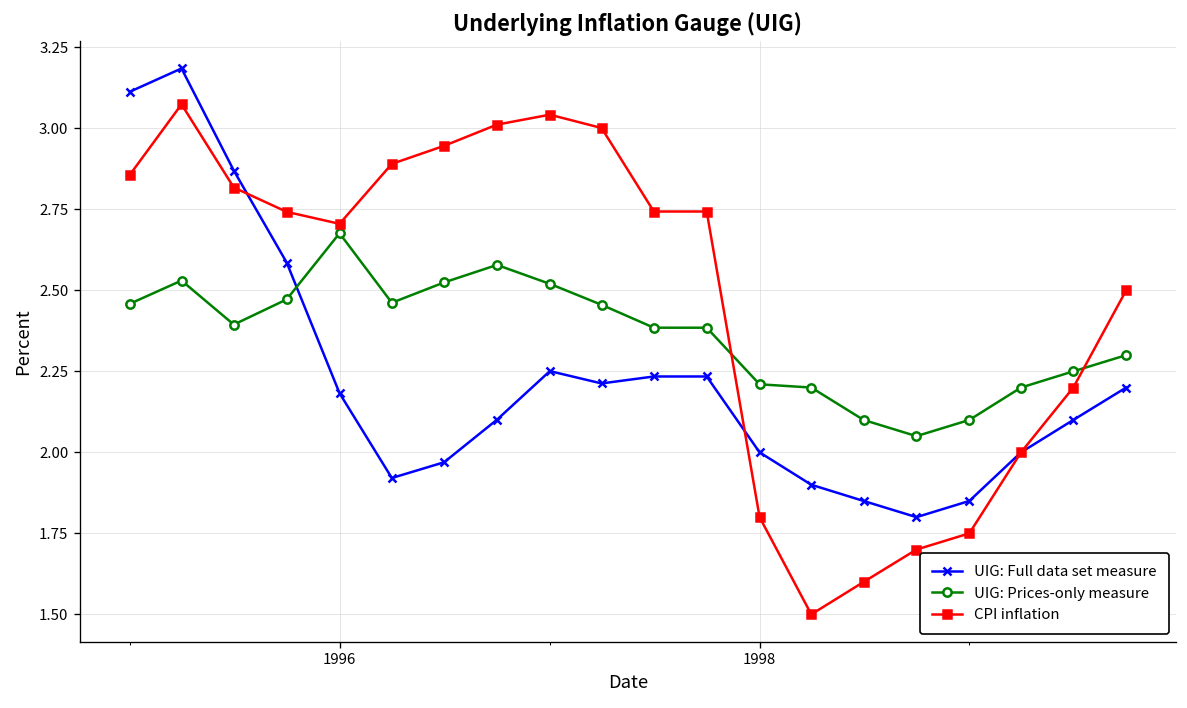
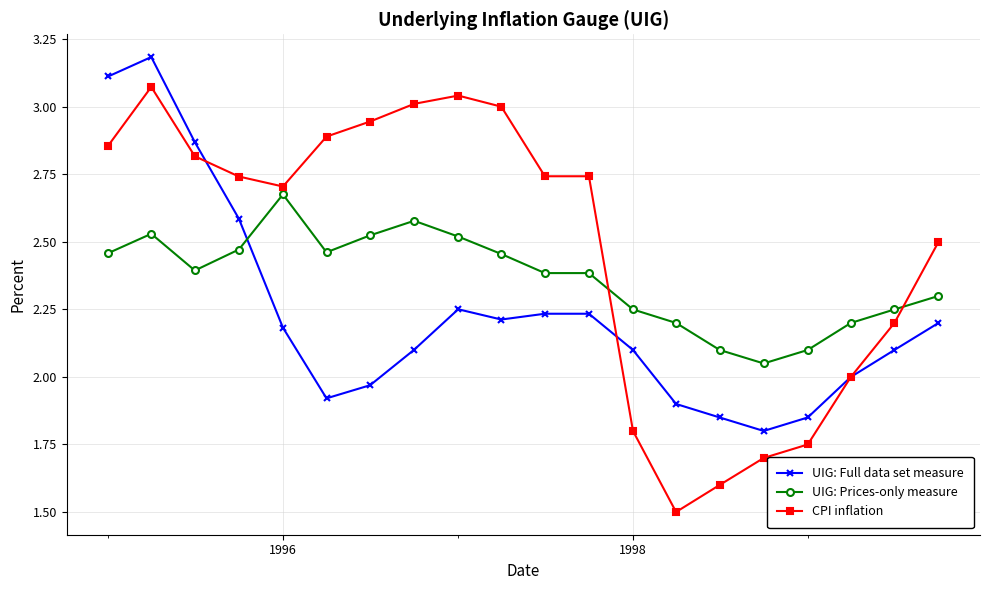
  {
    "UIG: Full data set measure": {
      "1996": 2.18,
-     "1998": 2.0
+     "1998": 2.1
    },
    "UIG: Prices-only measure": {
      "1996": 2.68,
-     "1998": 2.21
+     "1998": 2.25
    },
    "CPI inflation": {
      "1996": 2.71,
      "1998": 1.80
    }
  }
